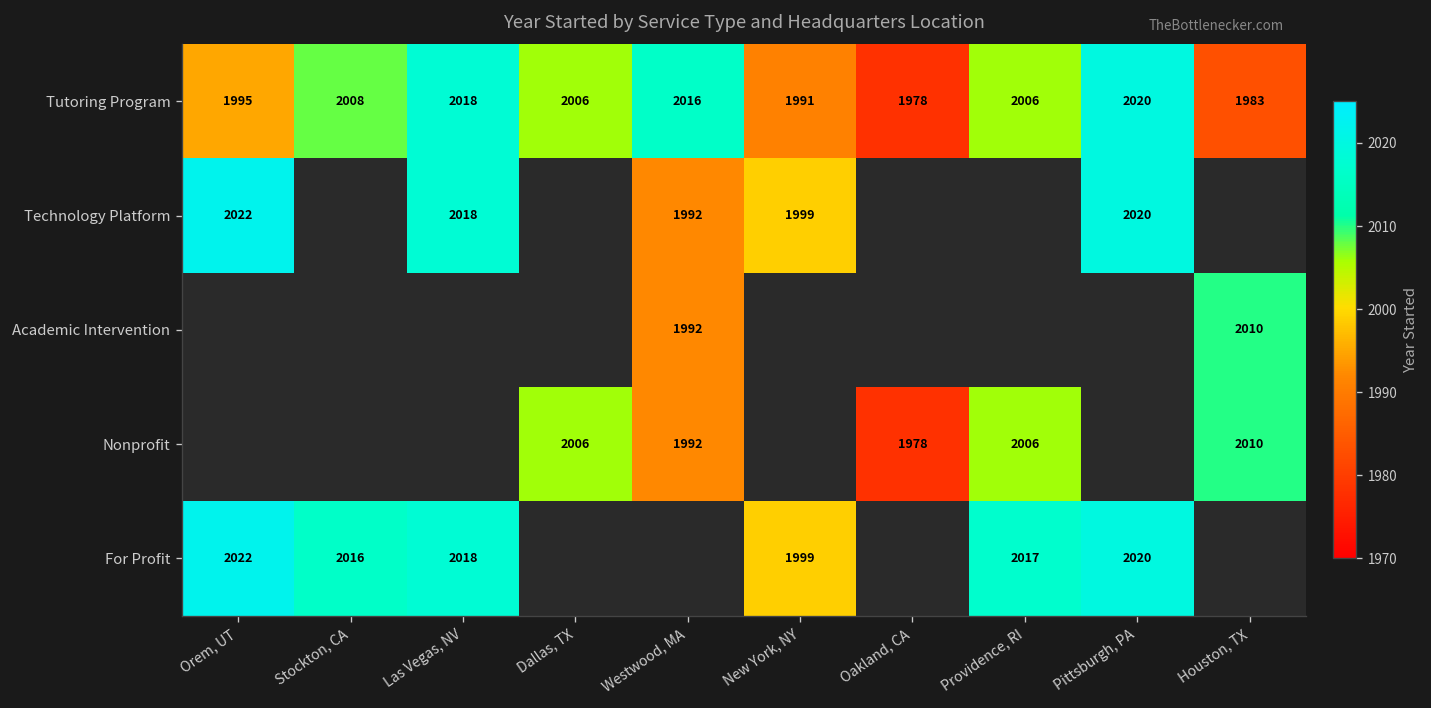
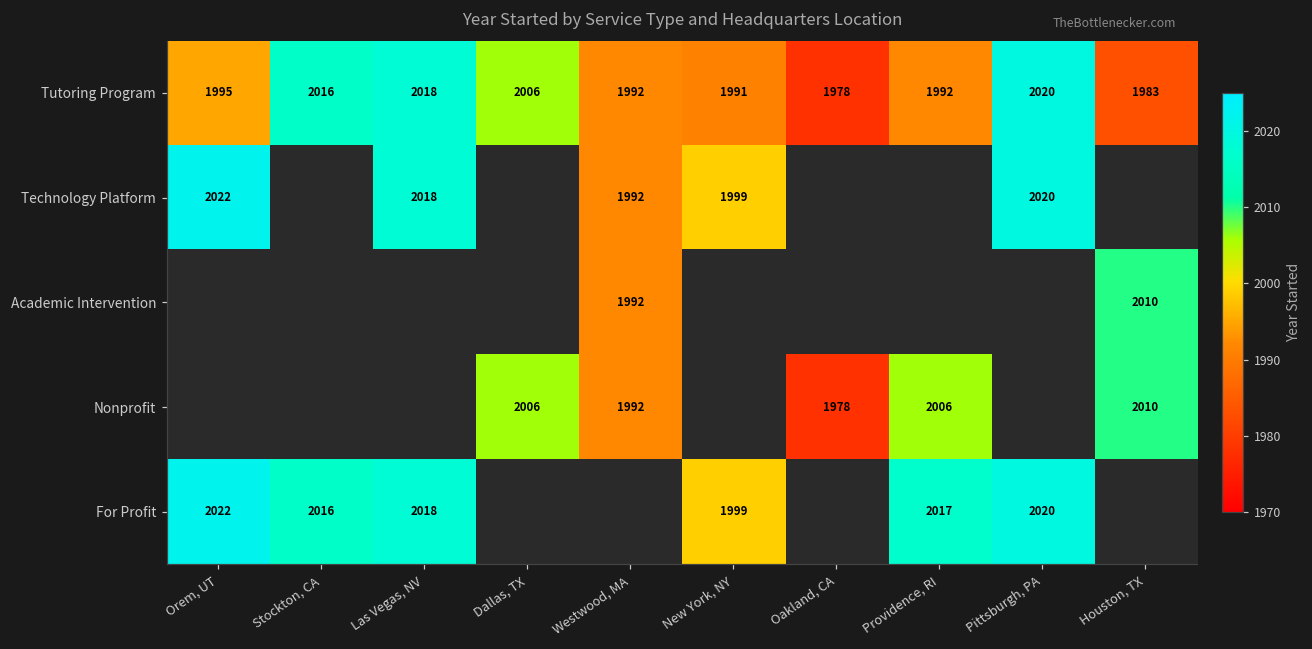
  {
    "Tutoring Program": {
      "Orem, UT": 1995,
-     "Stockton, CA": 2008,
+     "Stockton, CA": 2016,
      "Las Vegas, NV": 2018,
      "Dallas, TX": 2006,
-     "Westwood, MA": 2016,
+     "Westwood, MA": 1992,
      "New York, NY": 1991,
      "Oakland, CA": 1978,
-     "Providence, RI": 2006,
+     "Providence, RI": 1992,
      "Pittsburgh, PA": 2020,
      "Houston, TX": 1983
    },
    "Technology Platform": {
      "Orem, UT": 2022,
      "Las Vegas, NV": 2018,
      "Westwood, MA": 1992,
      "New York, NY": 1999,
      "Pittsburgh, PA": 2020
    },
    "Academic Intervention": {
      "Westwood, MA": 1992,
      "Houston, TX": 2010
    },
    "Nonprofit": {
      "Dallas, TX": 2006,
      "Westwood, MA": 1992,
      "Oakland, CA": 1978,
      "Providence, RI": 2006,
      "Houston, TX": 2010
    },
    "For Profit": {
      "Orem, UT": 2022,
      "Stockton, CA": 2016,
      "Las Vegas, NV": 2018,
      "New York, NY": 1999,
      "Providence, RI": 2017,
      "Pittsburgh, PA": 2020
    }
  }
